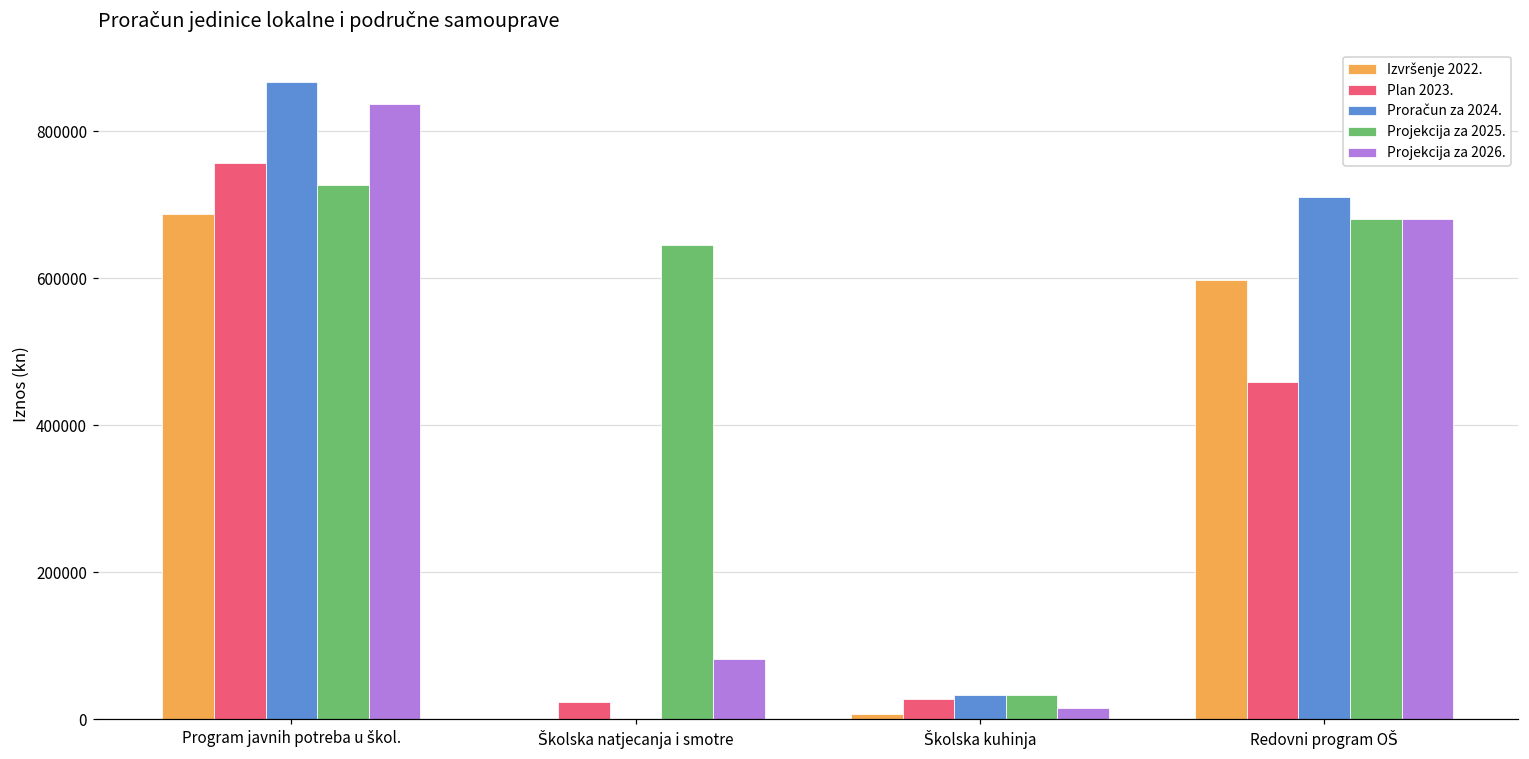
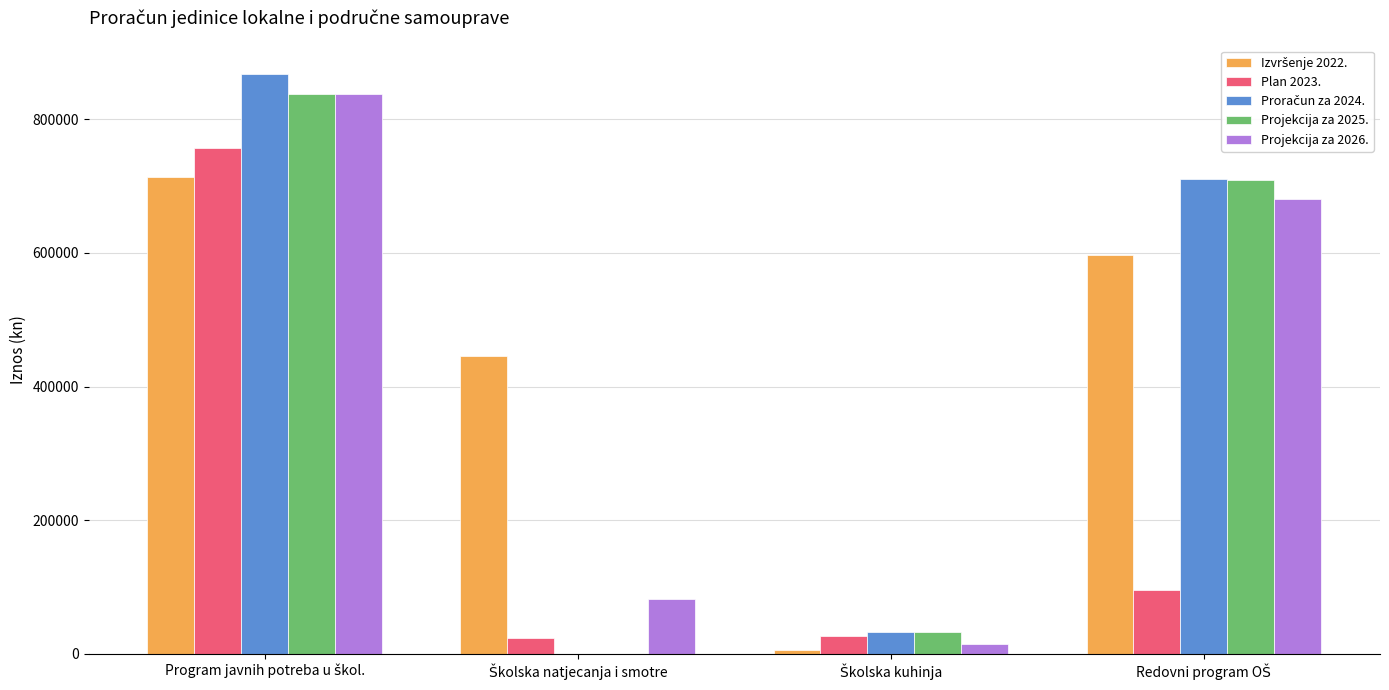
  {
    "Izvršenje 2022.": {
-     "Program javnih potreba u škol.": 690000,
-     "Školska natjecanja i smotre": 0,
+     "Program javnih potreba u škol.": 710000,
+     "Školska natjecanja i smotre": 450000,
      "Školska kuhinja": 10000,
      "Redovni program OŠ": 600000
    },
    "Plan 2023.": {
      "Program javnih potreba u škol.": 760000,
      "Školska natjecanja i smotre": 20000,
      "Školska kuhinja": 30000,
-     "Redovni program OŠ": 460000
+     "Redovni program OŠ": 100000
    },
    "Proračun za 2024.": {
      "Program javnih potreba u škol.": 870000,
      "Školska kuhinja": 30000,
      "Redovni program OŠ": 710000
    },
    "Projekcija za 2025.": {
-     "Program javnih potreba u škol.": 730000,
-     "Školska natjecanja i smotre": 650000,
+     "Program javnih potreba u škol.": 840000,
+     "Školska natjecanja i smotre": 0,
      "Školska kuhinja": 30000,
-     "Redovni program OŠ": 680000
+     "Redovni program OŠ": 710000
    },
    "Projekcija za 2026.": {
      "Program javnih potreba u škol.": 840000,
      "Školska natjecanja i smotre": 80000,
      "Školska kuhinja": 20000,
      "Redovni program OŠ": 680000
    }
  }
